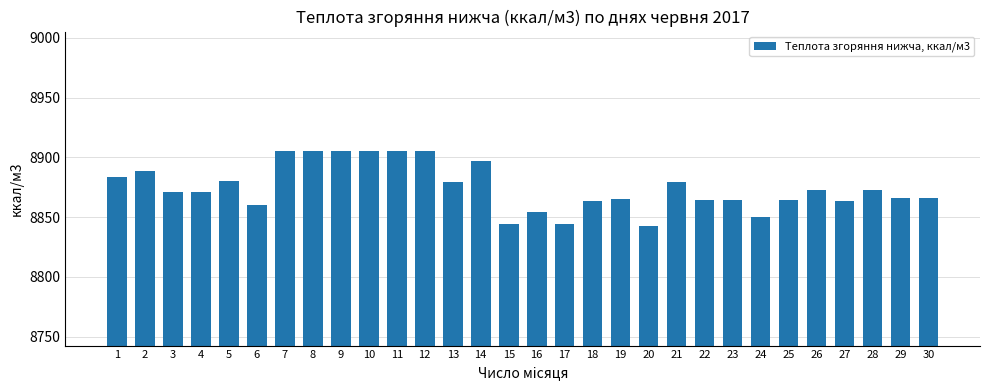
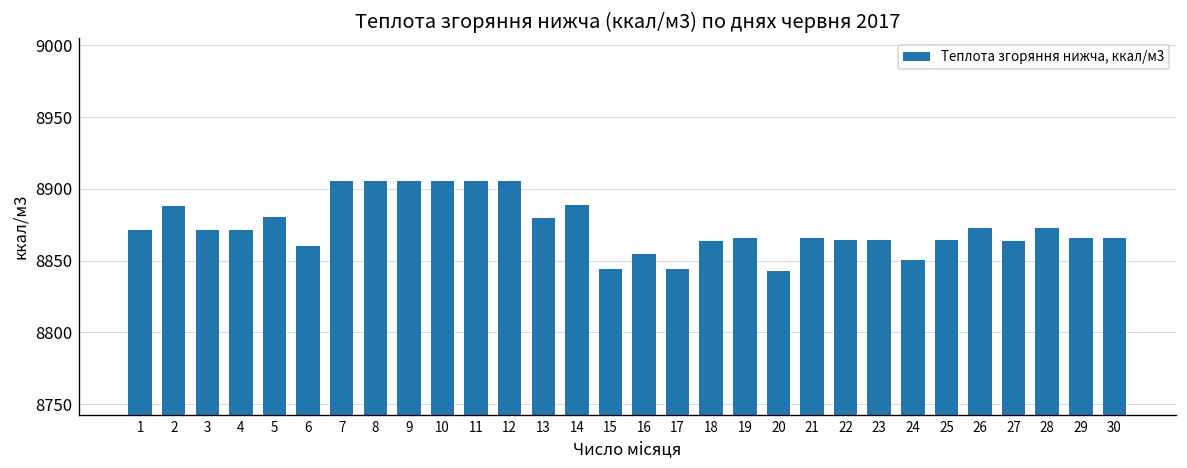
  {
-   "1": 8884,
+   "1": 8871,
    "2": 8888,
    "3": 8871,
    "4": 8871,
    "5": 8880,
    "6": 8860,
    "7": 8905,
    "8": 8905,
    "9": 8905,
    "10": 8905,
    "11": 8905,
    "12": 8905,
    "13": 8880,
-   "14": 8897,
+   "14": 8889,
    "15": 8844,
    "16": 8855,
    "17": 8844,
    "18": 8864,
    "19": 8865,
    "20": 8843,
-   "21": 8880,
+   "21": 8865,
    "22": 8864,
    "23": 8864,
    "24": 8850,
    "25": 8864,
    "26": 8873,
    "27": 8864,
    "28": 8872,
    "29": 8866,
    "30": 8866
  }
